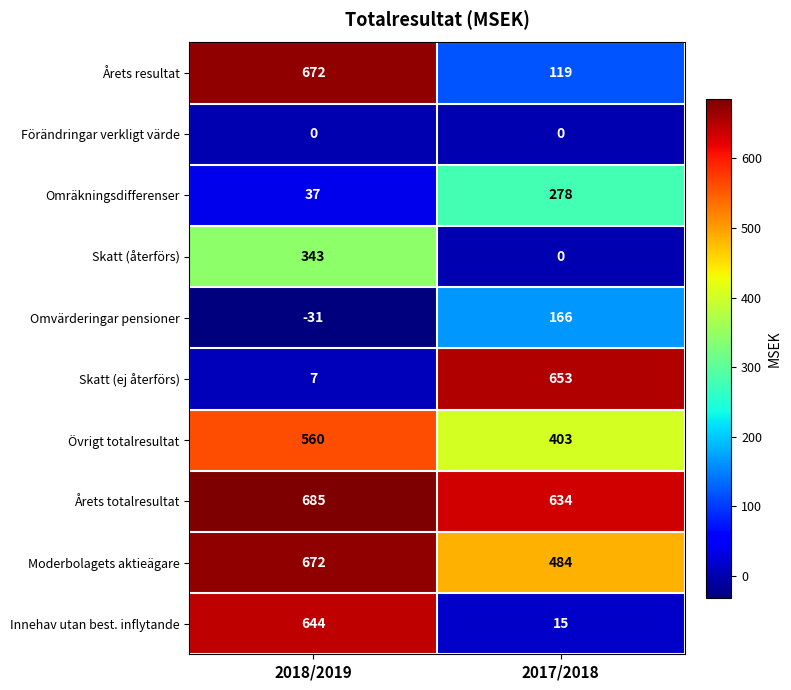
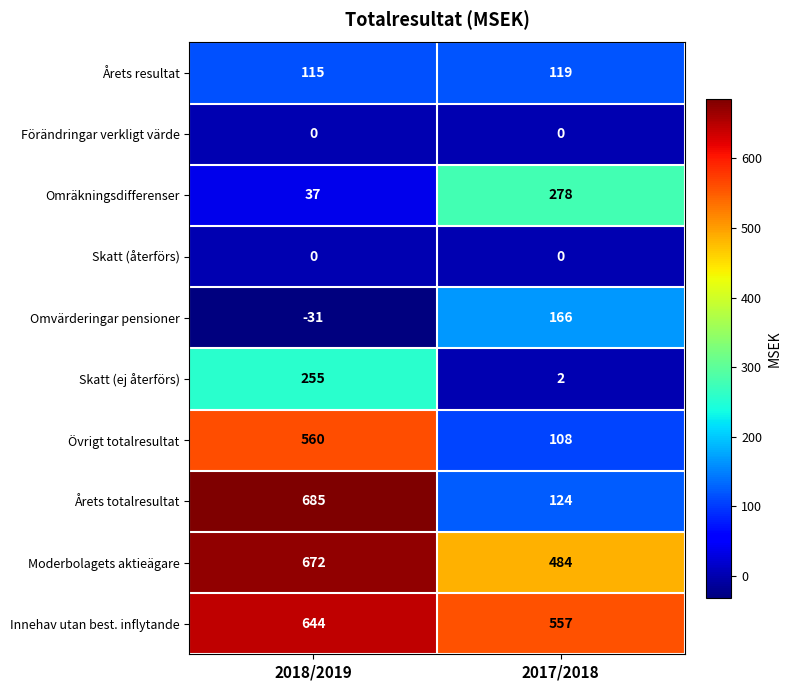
  {
    "Årets resultat": {
-     "2018/2019": 672,
+     "2018/2019": 115,
      "2017/2018": 119
    },
    "Förändringar verkligt värde": {
      "2018/2019": 0,
      "2017/2018": 0
    },
    "Omräkningsdifferenser": {
      "2018/2019": 37,
      "2017/2018": 278
    },
    "Skatt (återförs)": {
-     "2018/2019": 343,
+     "2018/2019": 0,
      "2017/2018": 0
    },
    "Omvärderingar pensioner": {
      "2018/2019": -31,
      "2017/2018": 166
    },
    "Skatt (ej återförs)": {
-     "2018/2019": 7,
-     "2017/2018": 653
+     "2018/2019": 255,
+     "2017/2018": 2
    },
    "Övrigt totalresultat": {
      "2018/2019": 560,
-     "2017/2018": 403
+     "2017/2018": 108
    },
    "Årets totalresultat": {
      "2018/2019": 685,
-     "2017/2018": 634
+     "2017/2018": 124
    },
    "Moderbolagets aktieägare": {
      "2018/2019": 672,
      "2017/2018": 484
    },
    "Innehav utan best. inflytande": {
      "2018/2019": 644,
-     "2017/2018": 15
+     "2017/2018": 557
    }
  }
